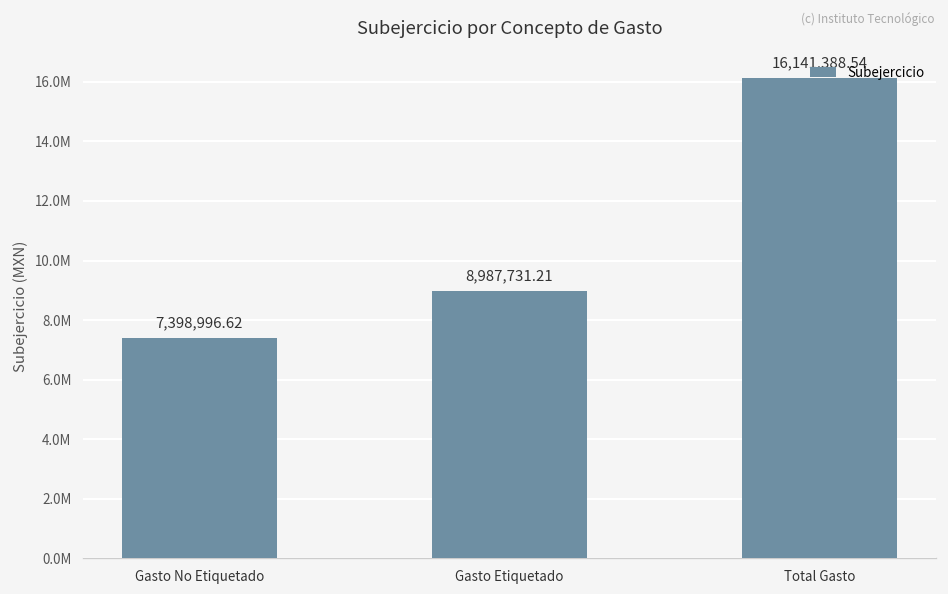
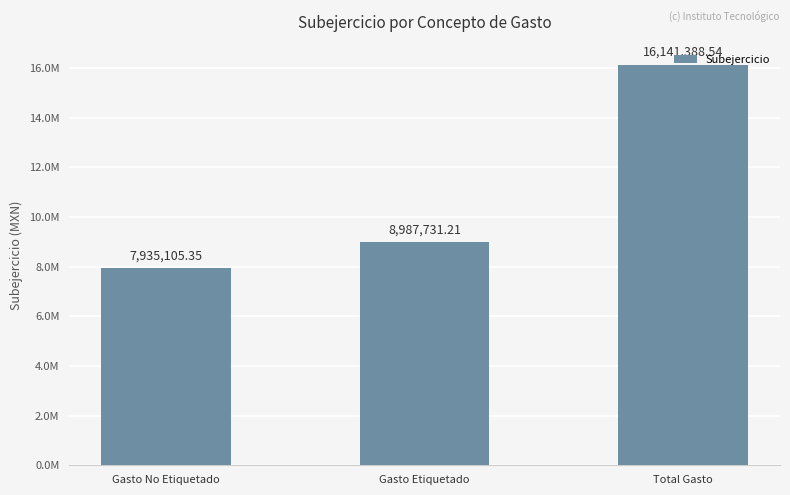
  {
-   "Gasto No Etiquetado": "7,398,996.62",
+   "Gasto No Etiquetado": "7,935,105.35",
    "Gasto Etiquetado": "8,987,731.21",
    "Total Gasto": "16,141,388.54"
  }
